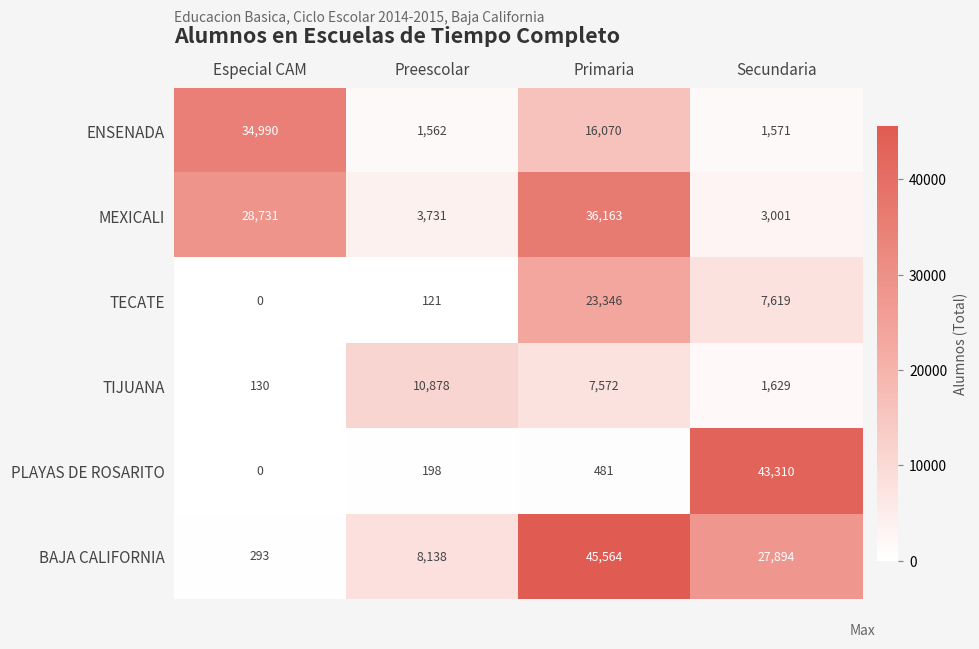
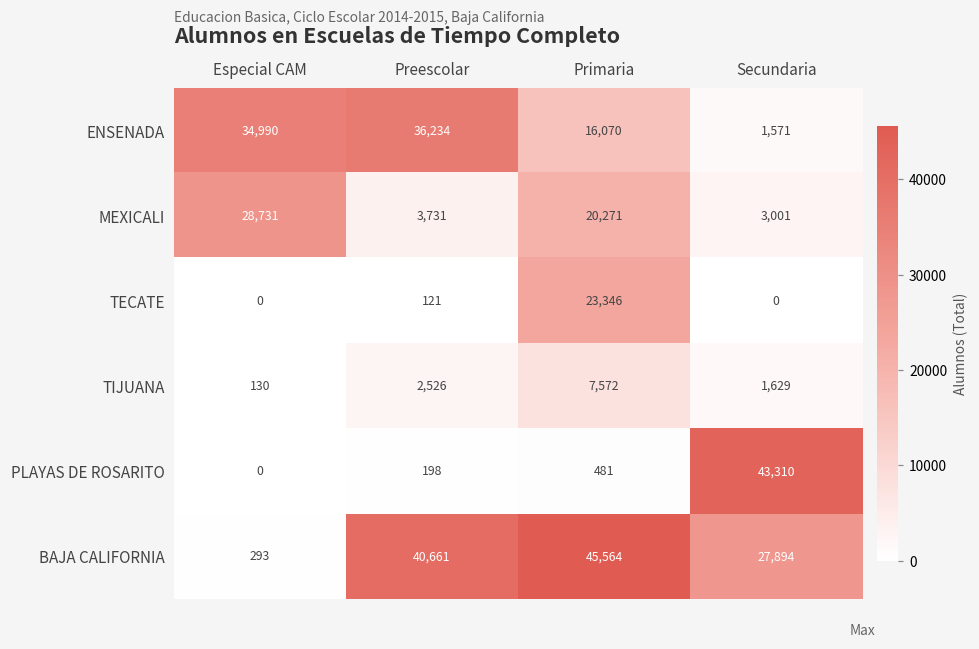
  {
    "ENSENADA": {
      "Especial CAM": "34,990",
-     "Preescolar": "1,562",
+     "Preescolar": "36,234",
      "Primaria": "16,070",
      "Secundaria": "1,571"
    },
    "MEXICALI": {
      "Especial CAM": "28,731",
      "Preescolar": "3,731",
-     "Primaria": "36,163",
+     "Primaria": "20,271",
      "Secundaria": "3,001"
    },
    "TECATE": {
      "Especial CAM": "0",
      "Preescolar": "121",
      "Primaria": "23,346",
-     "Secundaria": "7,619"
+     "Secundaria": "0"
    },
    "TIJUANA": {
      "Especial CAM": "130",
-     "Preescolar": "10,878",
+     "Preescolar": "2,526",
      "Primaria": "7,572",
      "Secundaria": "1,629"
    },
    "PLAYAS DE ROSARITO": {
      "Especial CAM": "0",
      "Preescolar": "198",
      "Primaria": "481",
      "Secundaria": "43,310"
    },
    "BAJA CALIFORNIA": {
      "Especial CAM": "293",
-     "Preescolar": "8,138",
+     "Preescolar": "40,661",
      "Primaria": "45,564",
      "Secundaria": "27,894"
    }
  }
